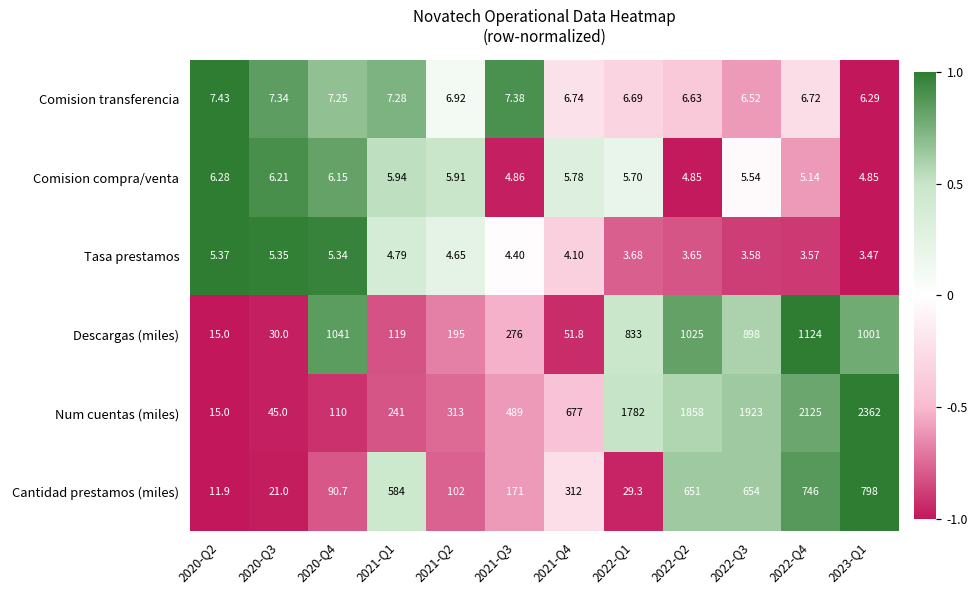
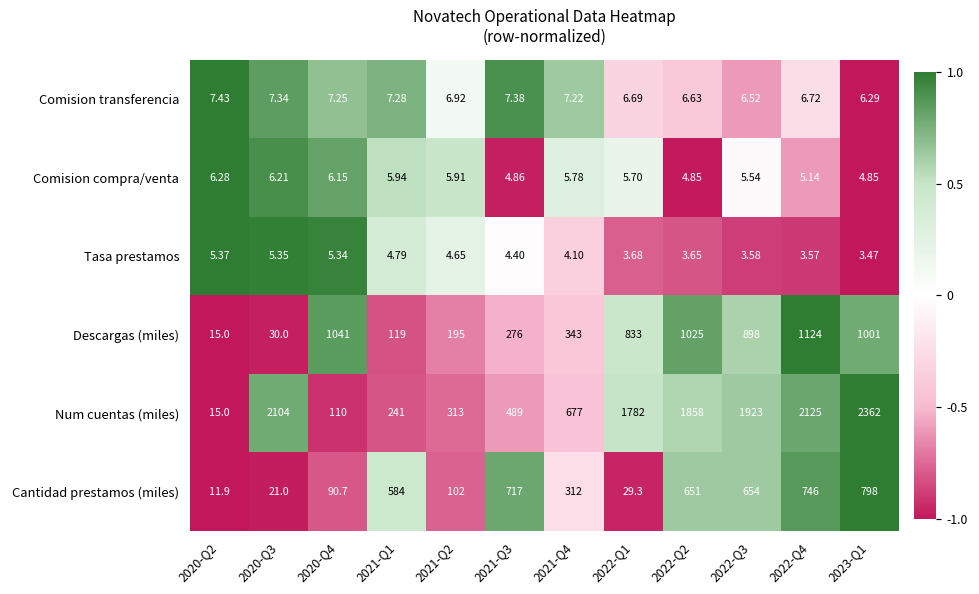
  {
    "Comision transferencia": {
      "2020-Q2": 7.43,
      "2020-Q3": 7.34,
      "2020-Q4": 7.25,
      "2021-Q1": 7.28,
      "2021-Q2": 6.92,
      "2021-Q3": 7.38,
-     "2021-Q4": 6.74,
+     "2021-Q4": 7.22,
      "2022-Q1": 6.69,
      "2022-Q2": 6.63,
      "2022-Q3": 6.52,
      "2022-Q4": 6.72,
      "2023-Q1": 6.29
    },
    "Comision compra/venta": {
      "2020-Q2": 6.28,
      "2020-Q3": 6.21,
      "2020-Q4": 6.15,
      "2021-Q1": 5.94,
      "2021-Q2": 5.91,
      "2021-Q3": 4.86,
      "2021-Q4": 5.78,
      "2022-Q1": 5.70,
      "2022-Q2": 4.85,
      "2022-Q3": 5.54,
      "2022-Q4": 5.14,
      "2023-Q1": 4.85
    },
    "Tasa prestamos": {
      "2020-Q2": 5.37,
      "2020-Q3": 5.35,
      "2020-Q4": 5.34,
      "2021-Q1": 4.79,
      "2021-Q2": 4.65,
      "2021-Q3": 4.40,
      "2021-Q4": 4.10,
      "2022-Q1": 3.68,
      "2022-Q2": 3.65,
      "2022-Q3": 3.58,
      "2022-Q4": 3.57,
      "2023-Q1": 3.47
    },
    "Descargas (miles)": {
      "2020-Q2": 15.0,
      "2020-Q3": 30.0,
      "2020-Q4": 1041,
      "2021-Q1": 119,
      "2021-Q2": 195,
      "2021-Q3": 276,
-     "2021-Q4": 51.8,
+     "2021-Q4": 343,
      "2022-Q1": 833,
      "2022-Q2": 1025,
      "2022-Q3": 898,
      "2022-Q4": 1124,
      "2023-Q1": 1001
    },
    "Num cuentas (miles)": {
      "2020-Q2": 15.0,
-     "2020-Q3": 45.0,
+     "2020-Q3": 2104,
      "2020-Q4": 110,
      "2021-Q1": 241,
      "2021-Q2": 313,
      "2021-Q3": 489,
      "2021-Q4": 677,
      "2022-Q1": 1782,
      "2022-Q2": 1858,
      "2022-Q3": 1923,
      "2022-Q4": 2125,
      "2023-Q1": 2362
    },
    "Cantidad prestamos (miles)": {
      "2020-Q2": 11.9,
      "2020-Q3": 21.0,
      "2020-Q4": 90.7,
      "2021-Q1": 584,
      "2021-Q2": 102,
-     "2021-Q3": 171,
+     "2021-Q3": 717,
      "2021-Q4": 312,
      "2022-Q1": 29.3,
      "2022-Q2": 651,
      "2022-Q3": 654,
      "2022-Q4": 746,
      "2023-Q1": 798
    }
  }
